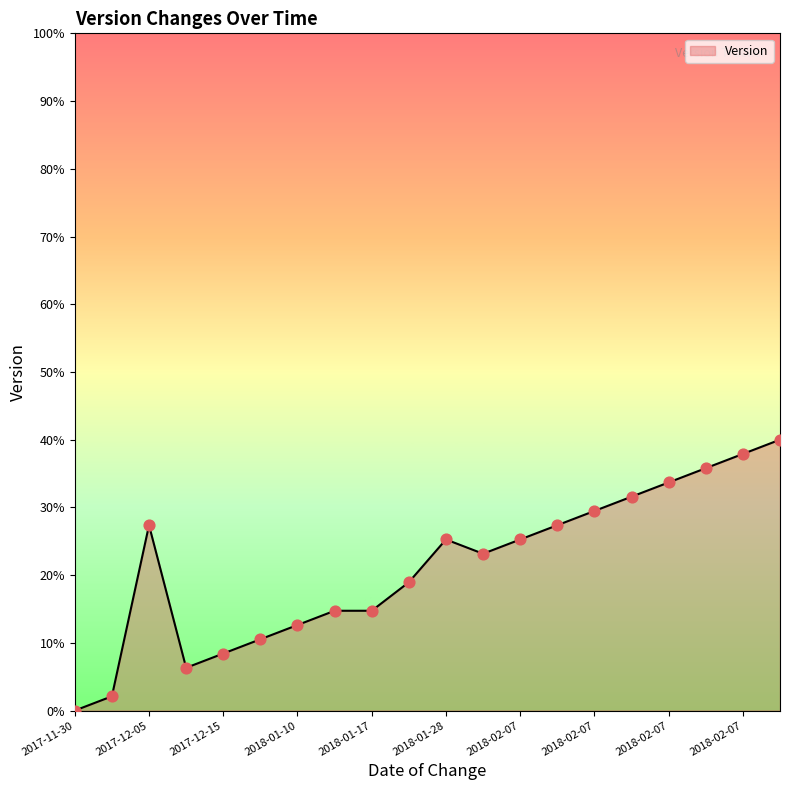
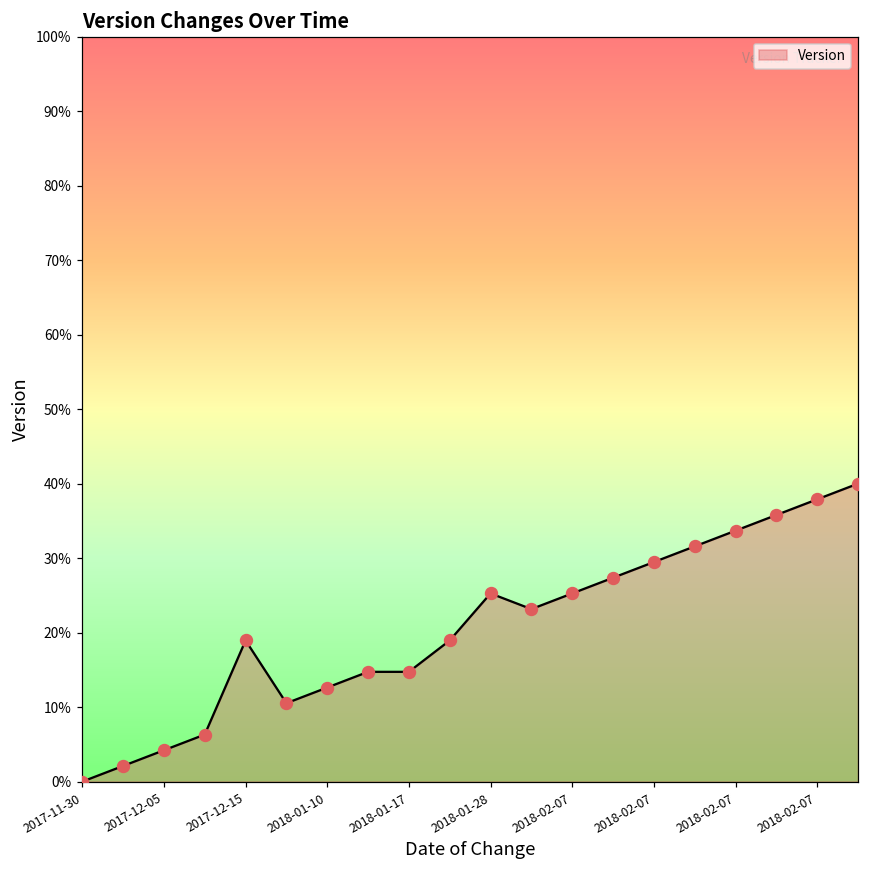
  {
    "2017-11-30": "0%",
-   "2017-12-05": "27%",
-   "2017-12-15": "8%",
+   "2017-12-05": "4%",
+   "2017-12-15": "19%",
    "2018-01-10": "13%",
    "2018-01-17": "15%",
    "2018-01-28": "25%"
  }
